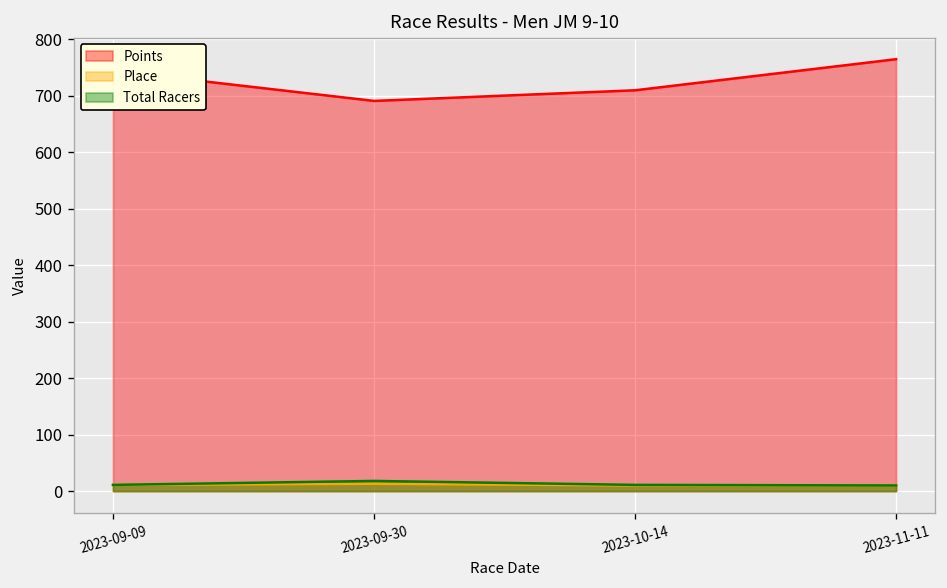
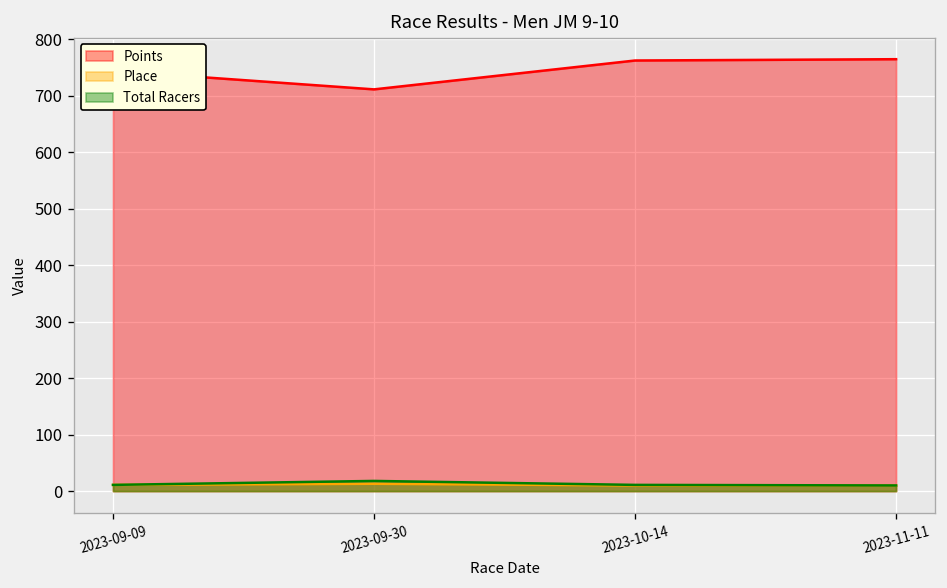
  {
    "Points": {
-     "2023-09-30": 690,
-     "2023-10-14": 710,
+     "2023-09-30": 710,
+     "2023-10-14": 760,
      "2023-11-11": 760
    }
  }
